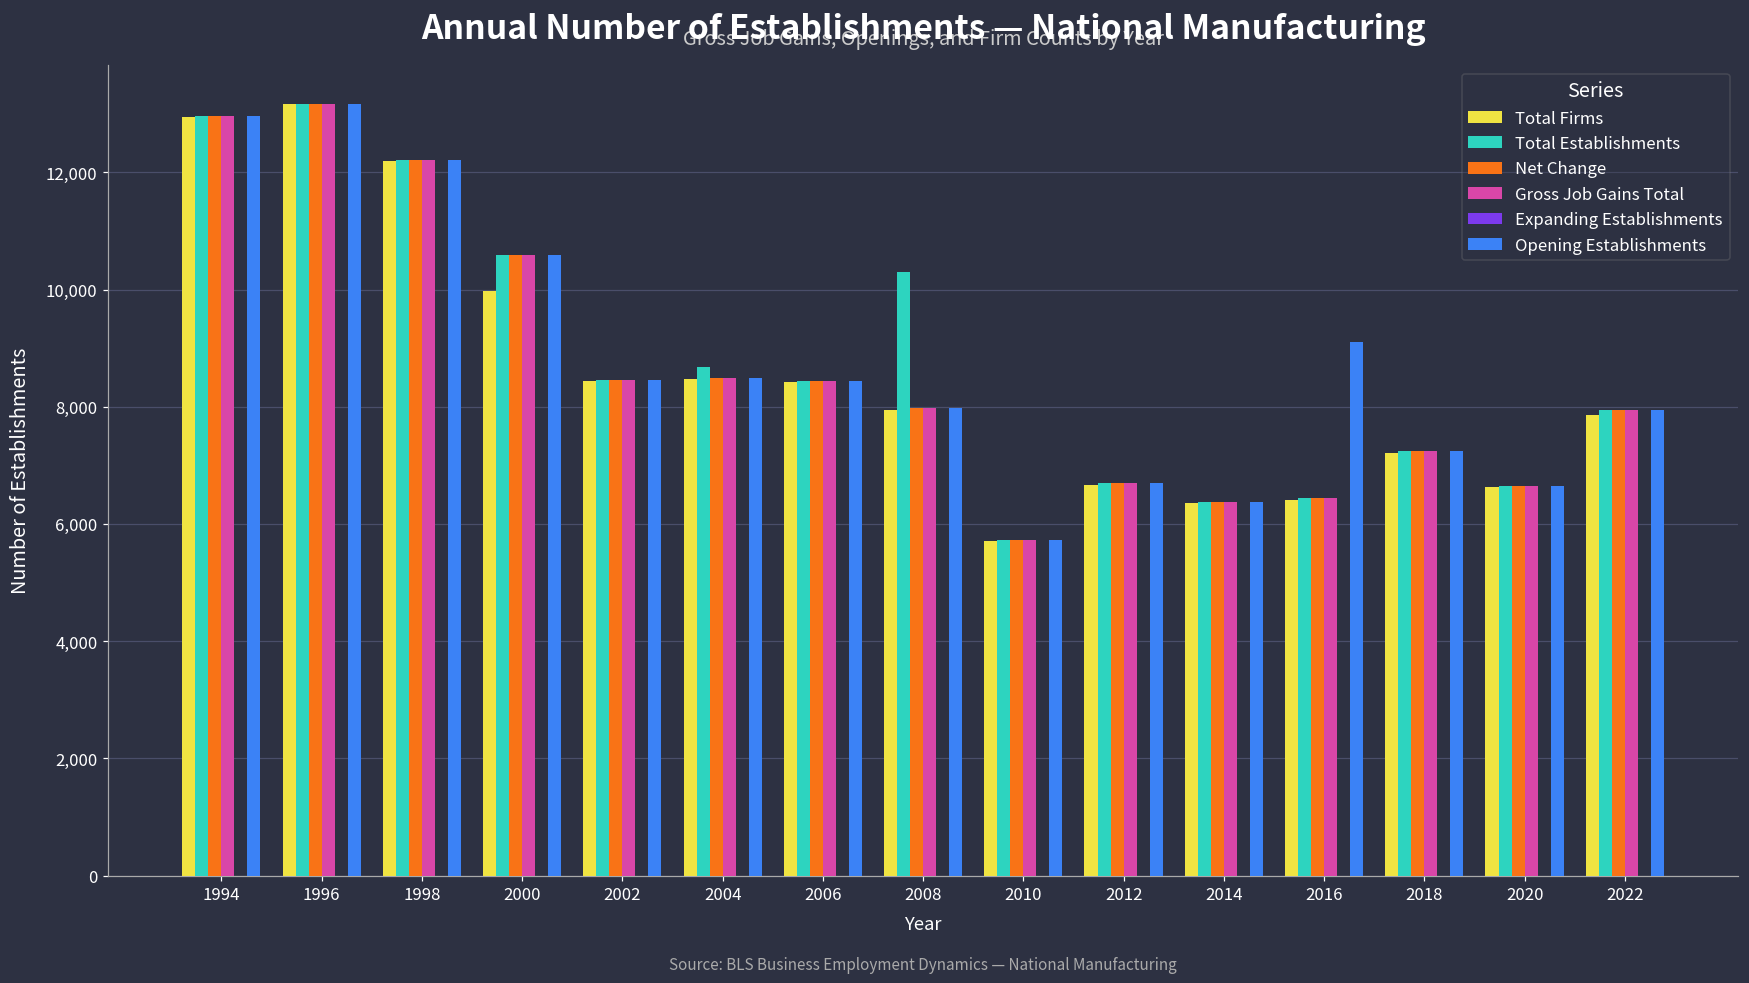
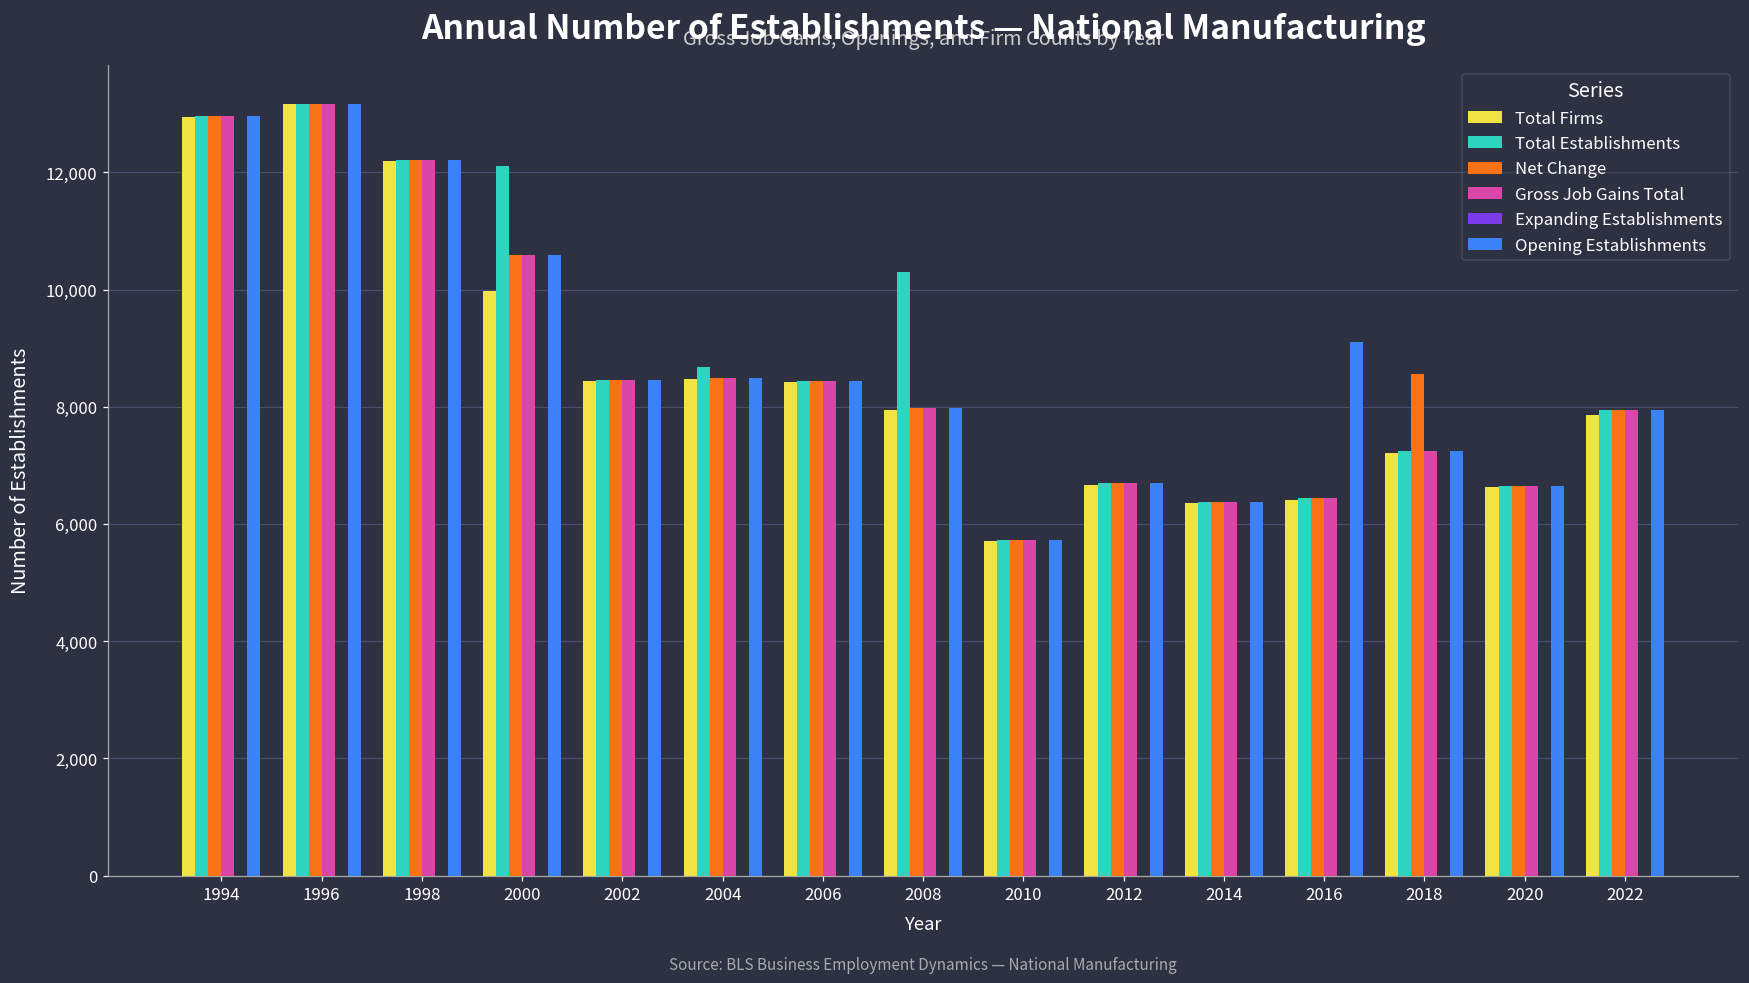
  {
    "Total Firms": {
      "1994": "12,900",
      "1996": "13,200",
      "1998": "12,200",
      "2000": "10,000",
      "2002": "8,400",
      "2004": "8,500",
      "2006": "8,400",
      "2008": "8,000",
      "2010": "5,700",
      "2012": "6,700",
      "2014": "6,400",
      "2016": "6,400",
      "2018": "7,200",
      "2020": "6,600",
      "2022": "7,900"
    },
    "Total Establishments": {
      "1994": "13,000",
      "1996": "13,200",
      "1998": "12,200",
-     "2000": "10,600",
+     "2000": "12,100",
      "2002": "8,500",
      "2004": "8,700",
      "2006": "8,400",
      "2008": "10,300",
      "2010": "5,700",
      "2012": "6,700",
      "2014": "6,400",
      "2016": "6,400",
      "2018": "7,200",
      "2020": "6,700",
      "2022": "8,000"
    },
    "Net Change": {
      "1994": "13,000",
      "1996": "13,200",
      "1998": "12,200",
      "2000": "10,600",
      "2002": "8,500",
      "2004": "8,500",
      "2006": "8,400",
      "2008": "8,000",
      "2010": "5,700",
      "2012": "6,700",
      "2014": "6,400",
      "2016": "6,400",
-     "2018": "7,200",
+     "2018": "8,600",
      "2020": "6,700",
      "2022": "8,000"
    },
    "Gross Job Gains Total": {
      "1994": "13,000",
      "1996": "13,200",
      "1998": "12,200",
      "2000": "10,600",
      "2002": "8,500",
      "2004": "8,500",
      "2006": "8,400",
      "2008": "8,000",
      "2010": "5,700",
      "2012": "6,700",
      "2014": "6,400",
      "2016": "6,400",
      "2018": "7,200",
      "2020": "6,700",
      "2022": "8,000"
    },
    "Expanding Establishments": {
      "1994": "0",
      "1996": "0",
      "1998": "0",
      "2000": "0",
      "2002": "0",
      "2004": "0",
      "2006": "0",
      "2008": "0",
      "2010": "0",
      "2012": "0",
      "2014": "0",
      "2016": "0",
      "2018": "0",
      "2020": "0",
      "2022": "0"
    },
    "Opening Establishments": {
      "1994": "13,000",
      "1996": "13,200",
      "1998": "12,200",
      "2000": "10,600",
      "2002": "8,500",
      "2004": "8,500",
      "2006": "8,400",
      "2008": "8,000",
      "2010": "5,700",
      "2012": "6,700",
      "2014": "6,400",
      "2016": "9,100",
      "2018": "7,200",
      "2020": "6,700",
      "2022": "8,000"
    }
  }
